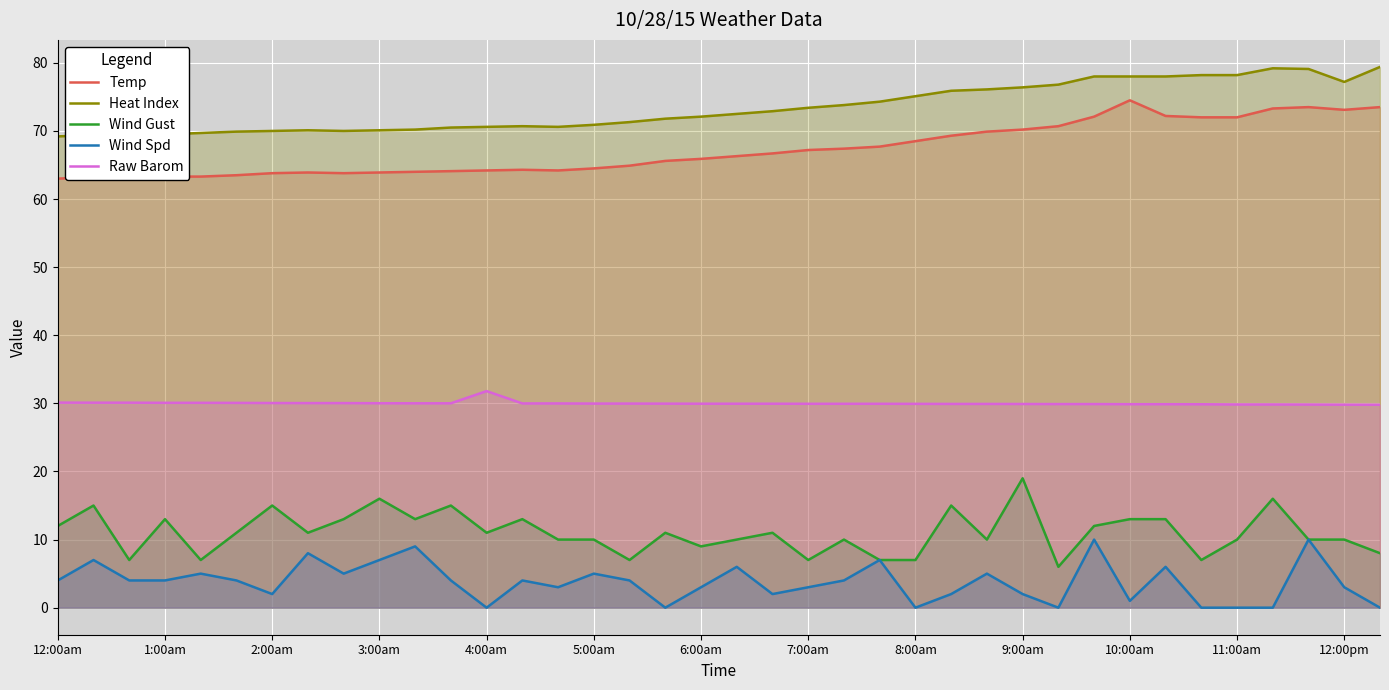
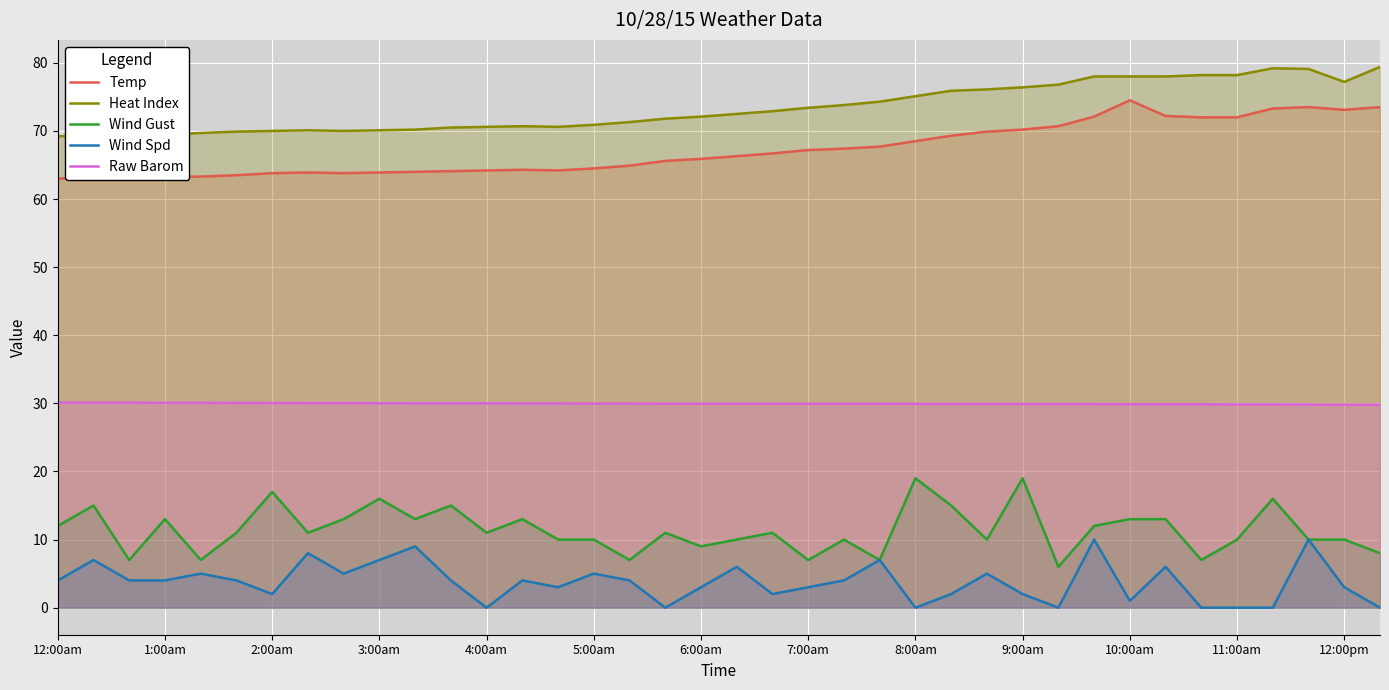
  {
    "Temp": {
      "12:00am": 63,
      "2:00am": 64,
      "3:00am": 64,
      "4:00am": 64,
      "5:00am": 65,
      "6:00am": 66,
      "7:00am": 67,
      "8:00am": 69,
      "9:00am": 70,
      "10:00am": 75,
      "11:00am": 72,
      "12:00pm": 73
    },
    "Heat Index": {
      "12:00am": 69,
      "2:00am": 70,
      "3:00am": 70,
      "4:00am": 71,
      "5:00am": 71,
      "6:00am": 72,
      "7:00am": 73,
      "8:00am": 75,
      "9:00am": 76,
      "10:00am": 78,
      "11:00am": 78,
      "12:00pm": 77
    },
    "Wind Gust": {
      "12:00am": 12,
      "1:00am": 13,
-     "2:00am": 15,
+     "2:00am": 17,
      "3:00am": 16,
      "4:00am": 11,
      "5:00am": 10,
      "6:00am": 9,
      "7:00am": 7,
-     "8:00am": 7,
+     "8:00am": 19,
      "9:00am": 19,
      "10:00am": 13,
      "11:00am": 10,
      "12:00pm": 10
    },
    "Wind Spd": {
      "12:00am": 4,
      "1:00am": 4,
      "2:00am": 2,
      "3:00am": 7,
      "4:00am": 0,
      "5:00am": 5,
      "6:00am": 3,
      "7:00am": 3,
      "8:00am": 0,
      "9:00am": 2,
      "10:00am": 1,
      "11:00am": 0,
      "12:00pm": 3
    },
    "Raw Barom": {
      "12:00am": 30,
      "1:00am": 30,
      "2:00am": 30,
      "3:00am": 30,
-     "4:00am": 32,
+     "4:00am": 30,
      "5:00am": 30,
      "6:00am": 30,
      "7:00am": 30,
      "8:00am": 30,
      "9:00am": 30,
      "10:00am": 30,
      "11:00am": 30,
      "12:00pm": 30
    }
  }
